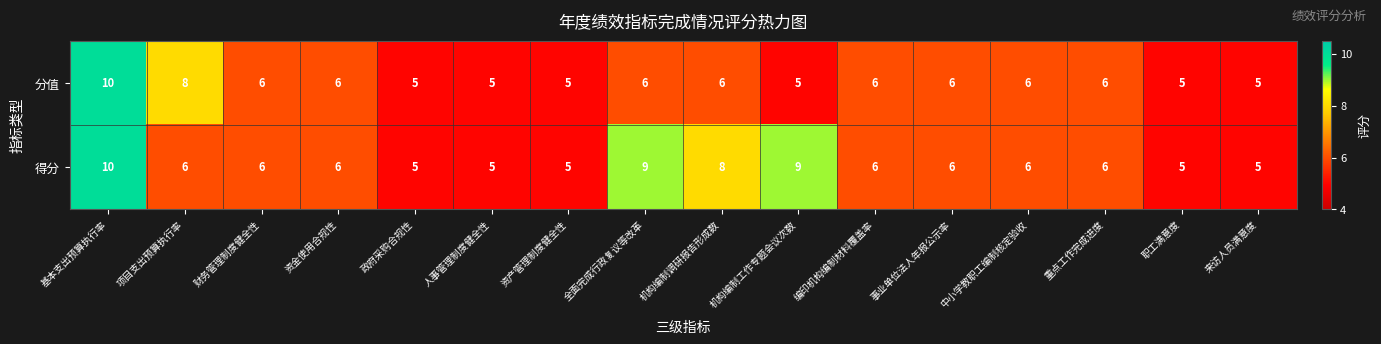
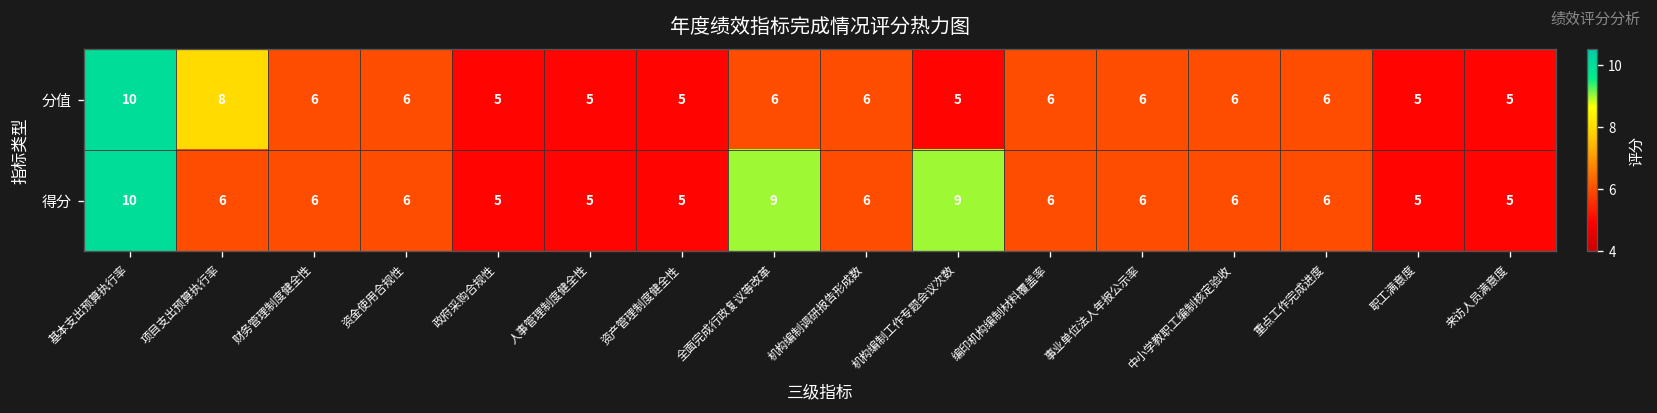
  {
    "分值": {
      "基本支出预算执行率": 10,
      "项目支出预算执行率": 8,
      "财务管理制度健全性": 6,
      "资金使用合规性": 6,
      "政府采购合规性": 5,
      "人事管理制度健全性": 5,
      "资产管理制度健全性": 5,
      "全面完成行政复议等改革": 6,
      "机构编制调研报告形成数": 6,
      "机构编制工作专题会议次数": 5,
      "编印机构编制材料覆盖率": 6,
      "事业单位法人年报公示率": 6,
      "中小学教职工编制核定验收": 6,
      "重点工作完成进度": 6,
      "职工满意度": 5,
      "来访人员满意度": 5
    },
    "得分": {
      "基本支出预算执行率": 10,
      "项目支出预算执行率": 6,
      "财务管理制度健全性": 6,
      "资金使用合规性": 6,
      "政府采购合规性": 5,
      "人事管理制度健全性": 5,
      "资产管理制度健全性": 5,
      "全面完成行政复议等改革": 9,
-     "机构编制调研报告形成数": 8,
+     "机构编制调研报告形成数": 6,
      "机构编制工作专题会议次数": 9,
      "编印机构编制材料覆盖率": 6,
      "事业单位法人年报公示率": 6,
      "中小学教职工编制核定验收": 6,
      "重点工作完成进度": 6,
      "职工满意度": 5,
      "来访人员满意度": 5
    }
  }
